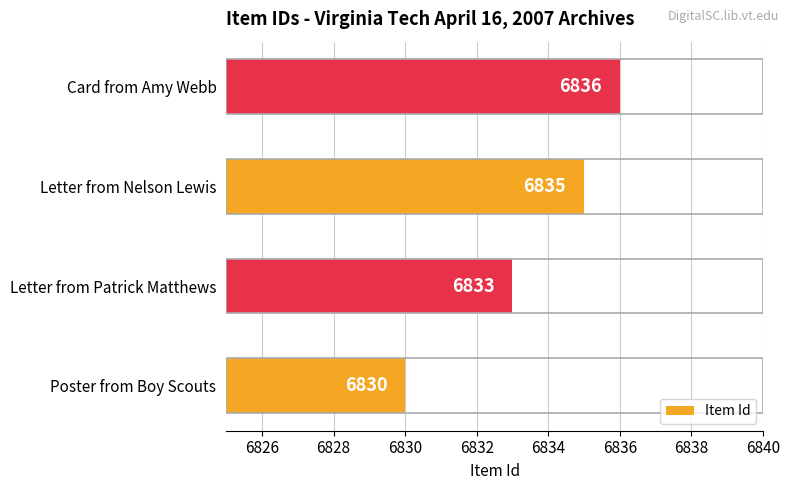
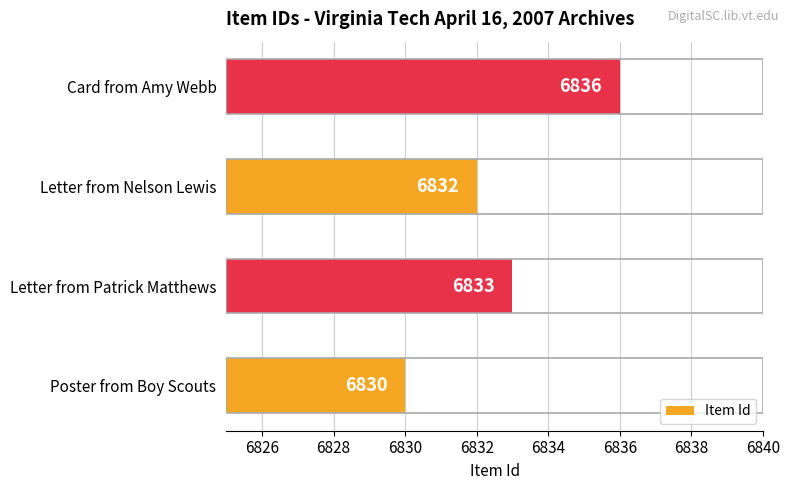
  {
    "Card from Amy Webb": 6836,
-   "Letter from Nelson Lewis": 6835,
+   "Letter from Nelson Lewis": 6832,
    "Letter from Patrick Matthews": 6833,
    "Poster from Boy Scouts": 6830
  }
